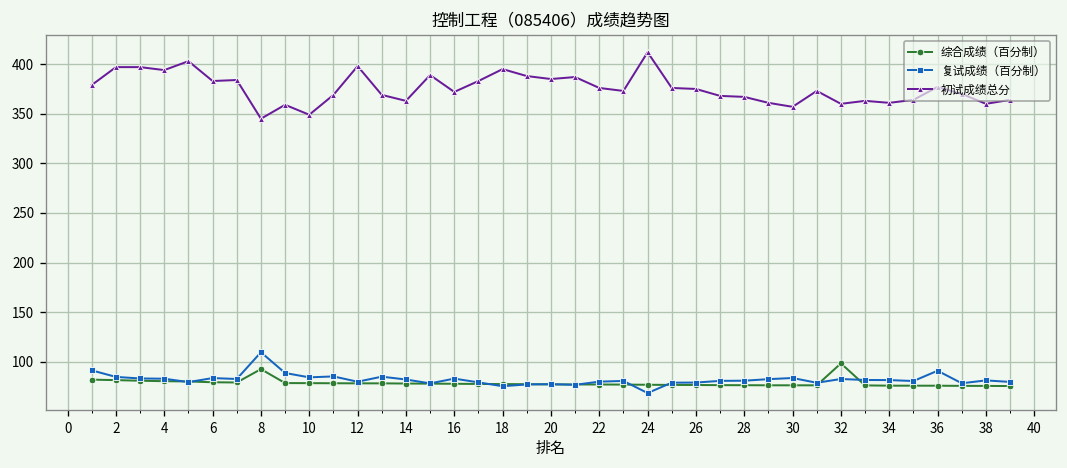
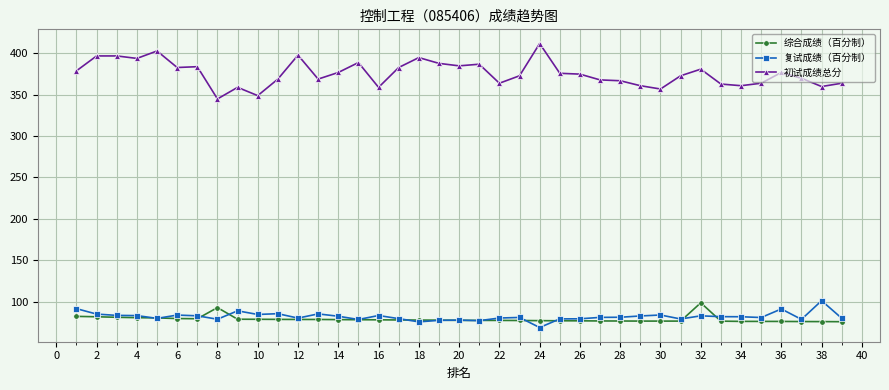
  {
    "综合成绩（百分制）": {
      "2": 80,
      "6": 80,
      "8": 90,
      "10": 80,
      "14": 80,
      "16": 80,
      "24": 80,
      "28": 80,
      "30": 80,
      "32": 100,
      "34": 80,
      "36": 80,
      "38": 80
    },
    "复试成绩（百分制）": {
      "2": 80,
      "6": 80,
-     "8": 110,
+     "8": 80,
      "10": 80,
      "14": 80,
      "16": 80,
      "24": 70,
      "28": 80,
      "30": 80,
      "32": 80,
      "34": 80,
      "36": 90,
-     "38": 80
+     "38": 100
    },
    "初试成绩总分": {
      "2": 400,
      "4": 390,
      "6": 380,
      "8": 350,
      "10": 350,
      "12": 400,
-     "14": 360,
-     "16": 370,
+     "14": 380,
+     "16": 360,
      "18": 400,
      "20": 390,
-     "22": 380,
+     "22": 360,
      "24": 410,
      "26": 380,
      "28": 370,
      "30": 360,
-     "32": 360,
+     "32": 380,
      "34": 360,
      "38": 360
    }
  }
